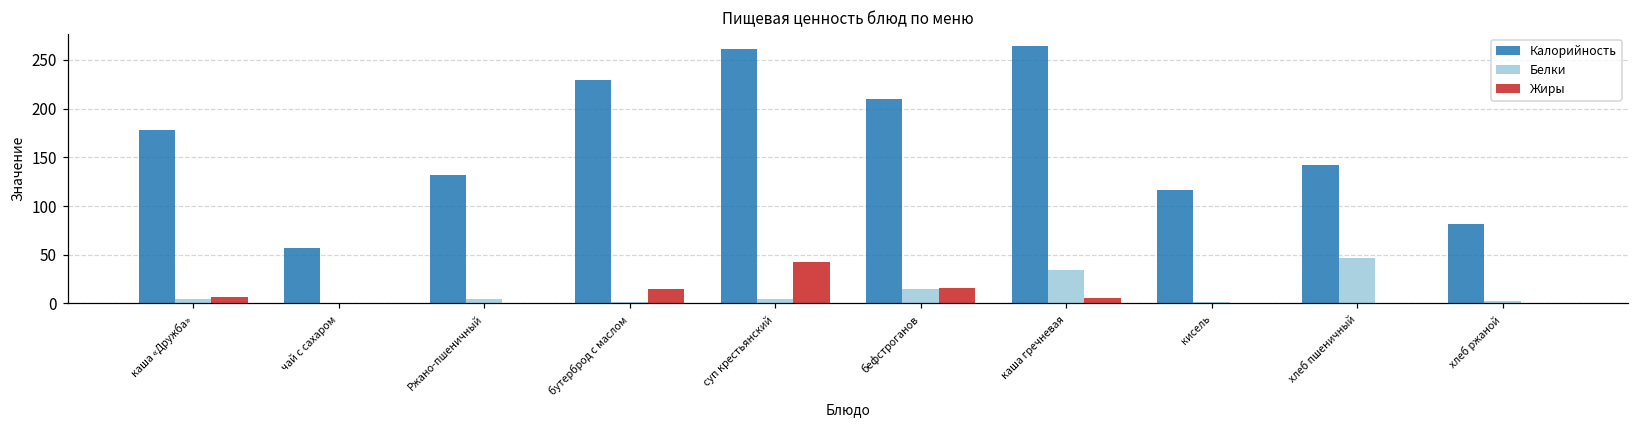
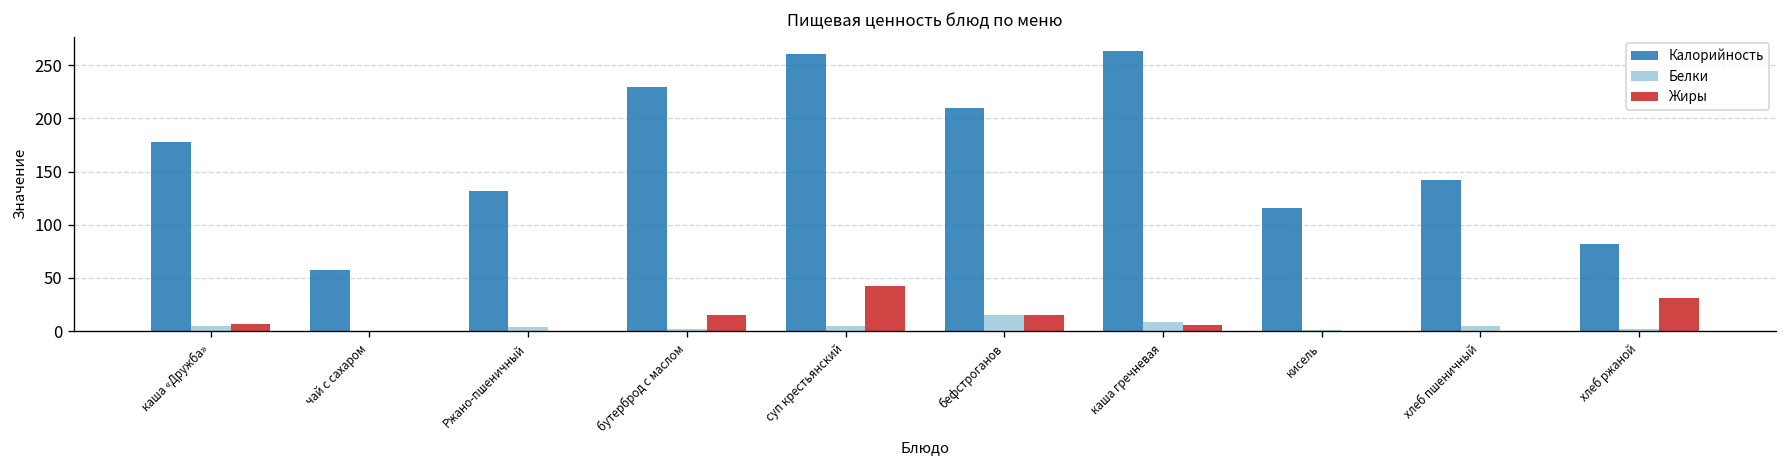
  {
    "Калорийность": {
      "каша «Дружба»": 180,
      "чай с сахаром": 60,
      "Ржано-пшеничный": 130,
      "бутерброд с маслом": 230,
      "суп крестьянский": 260,
      "бефстроганов": 210,
      "каша гречневая": 260,
      "кисель": 120,
      "хлеб пшеничный": 140,
      "хлеб ржаной": 80
    },
    "Белки": {
      "каша «Дружба»": 10,
      "Ржано-пшеничный": 0,
      "суп крестьянский": 0,
      "бефстроганов": 10,
-     "каша гречневая": 30,
-     "хлеб пшеничный": 50
+     "каша гречневая": 10,
+     "хлеб пшеничный": 0
    },
    "Жиры": {
      "каша «Дружба»": 10,
      "чай с сахаром": 0,
      "бутерброд с маслом": 20,
      "суп крестьянский": 40,
      "бефстроганов": 20,
      "каша гречневая": 10,
      "кисель": 0,
-     "хлеб ржаной": 0
+     "хлеб ржаной": 30
    }
  }
